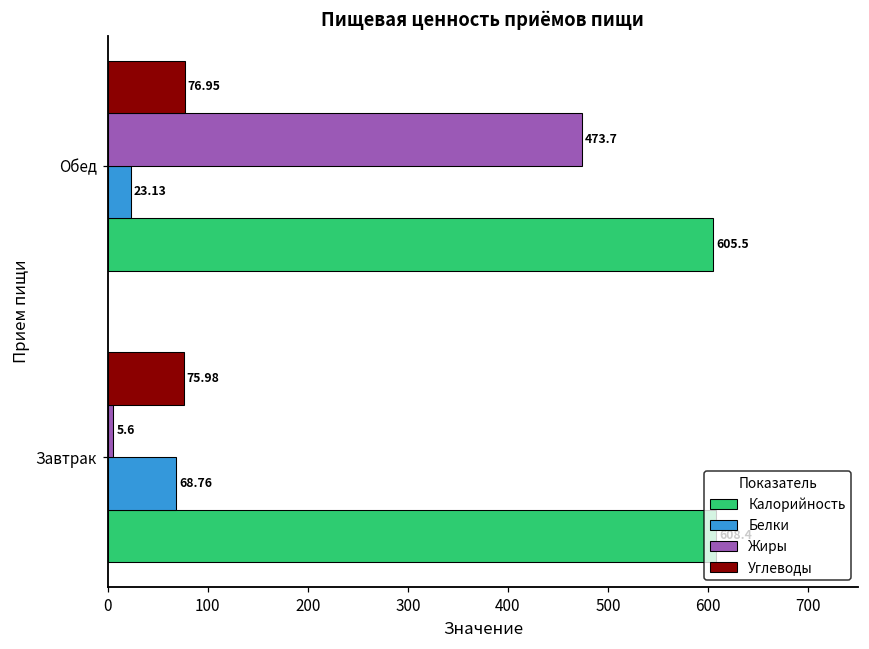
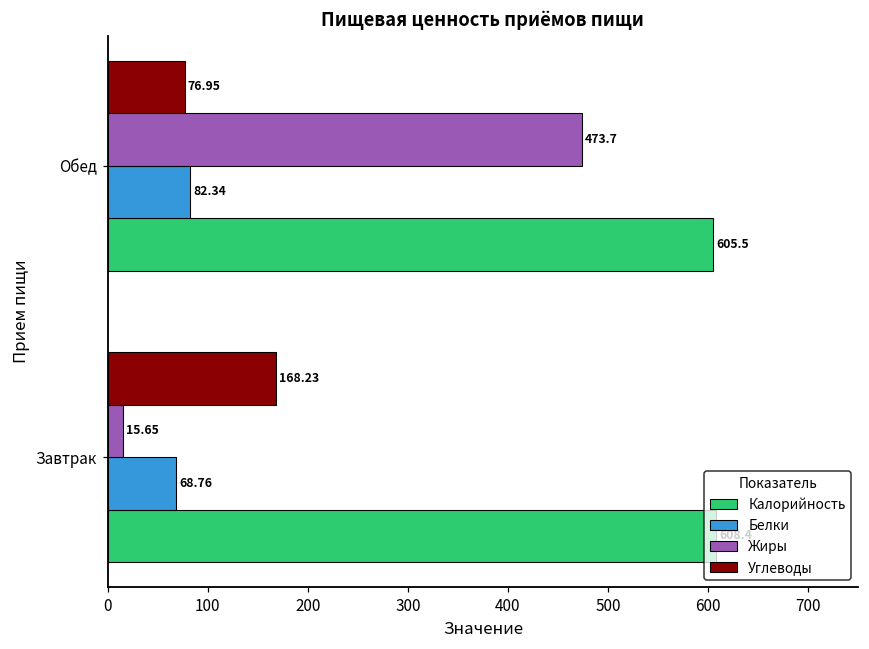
  {
    "Калорийность": {
      "Обед": 605.5
    },
    "Белки": {
-     "Обед": 23.13,
+     "Обед": 82.34,
      "Завтрак": 68.76
    },
    "Жиры": {
      "Обед": 473.7,
-     "Завтрак": 5.6
+     "Завтрак": 15.65
    },
    "Углеводы": {
      "Обед": 76.95,
-     "Завтрак": 75.98
+     "Завтрак": 168.23
    }
  }
